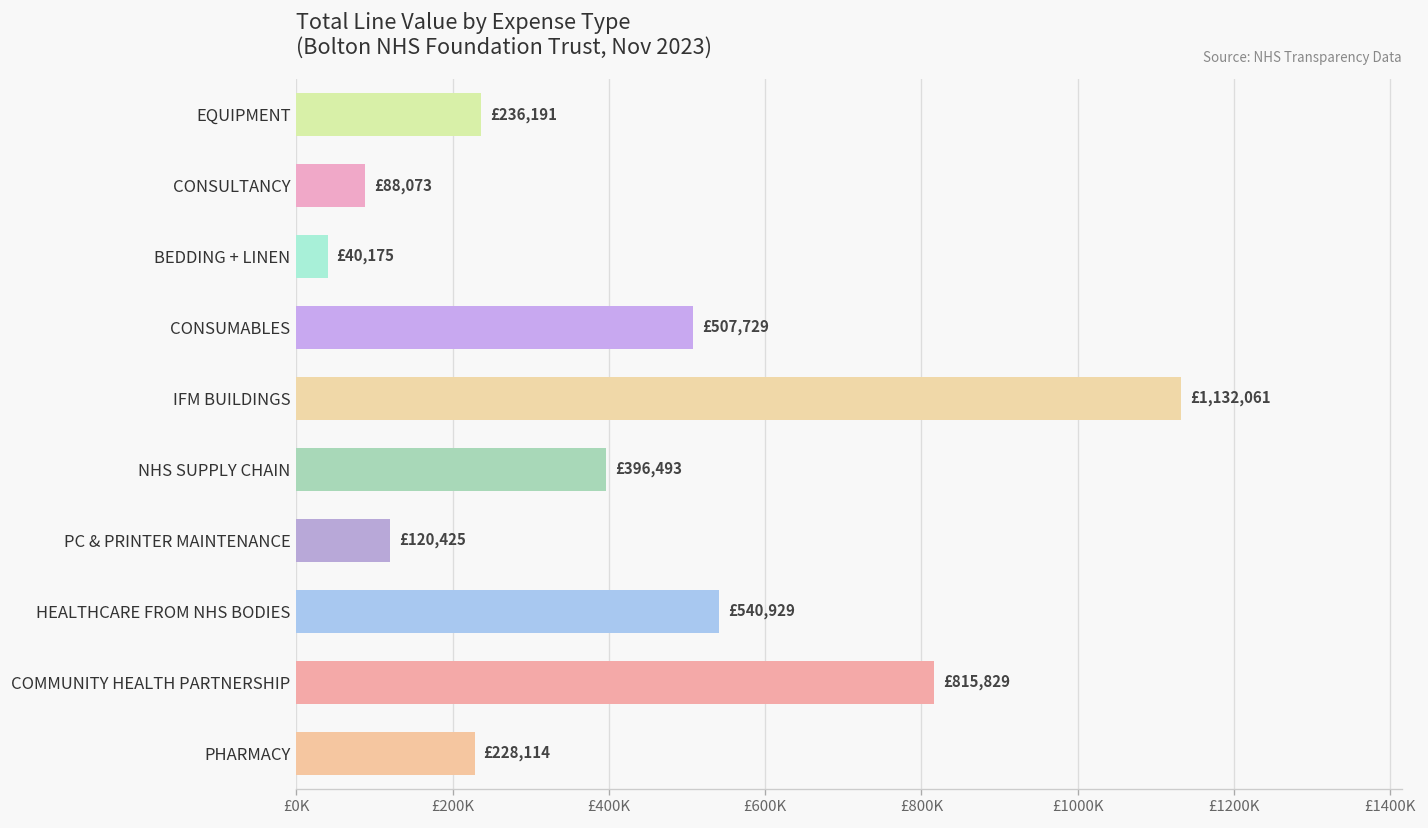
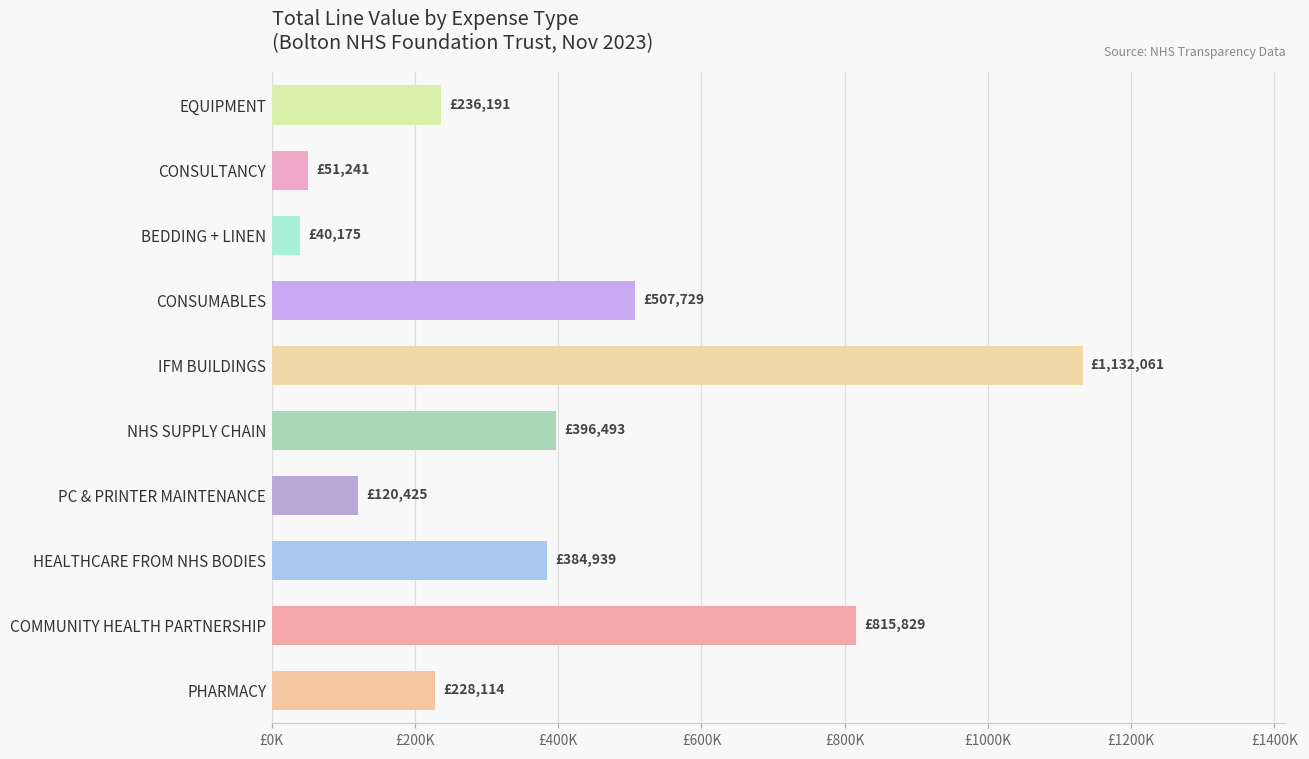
  {
    "EQUIPMENT": "£236,191",
-   "CONSULTANCY": "£88,073",
+   "CONSULTANCY": "£51,241",
    "BEDDING + LINEN": "£40,175",
    "CONSUMABLES": "£507,729",
    "IFM BUILDINGS": "£1,132,061",
    "NHS SUPPLY CHAIN": "£396,493",
    "PC & PRINTER MAINTENANCE": "£120,425",
-   "HEALTHCARE FROM NHS BODIES": "£540,929",
+   "HEALTHCARE FROM NHS BODIES": "£384,939",
    "COMMUNITY HEALTH PARTNERSHIP": "£815,829",
    "PHARMACY": "£228,114"
  }
